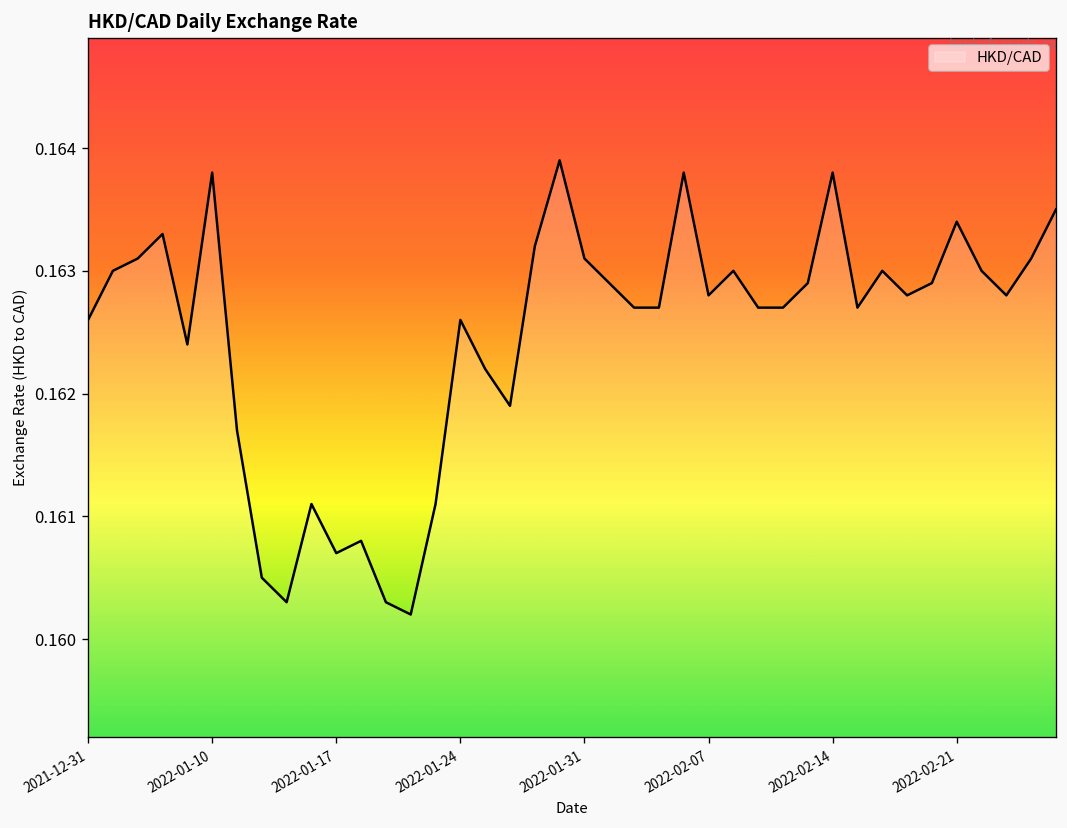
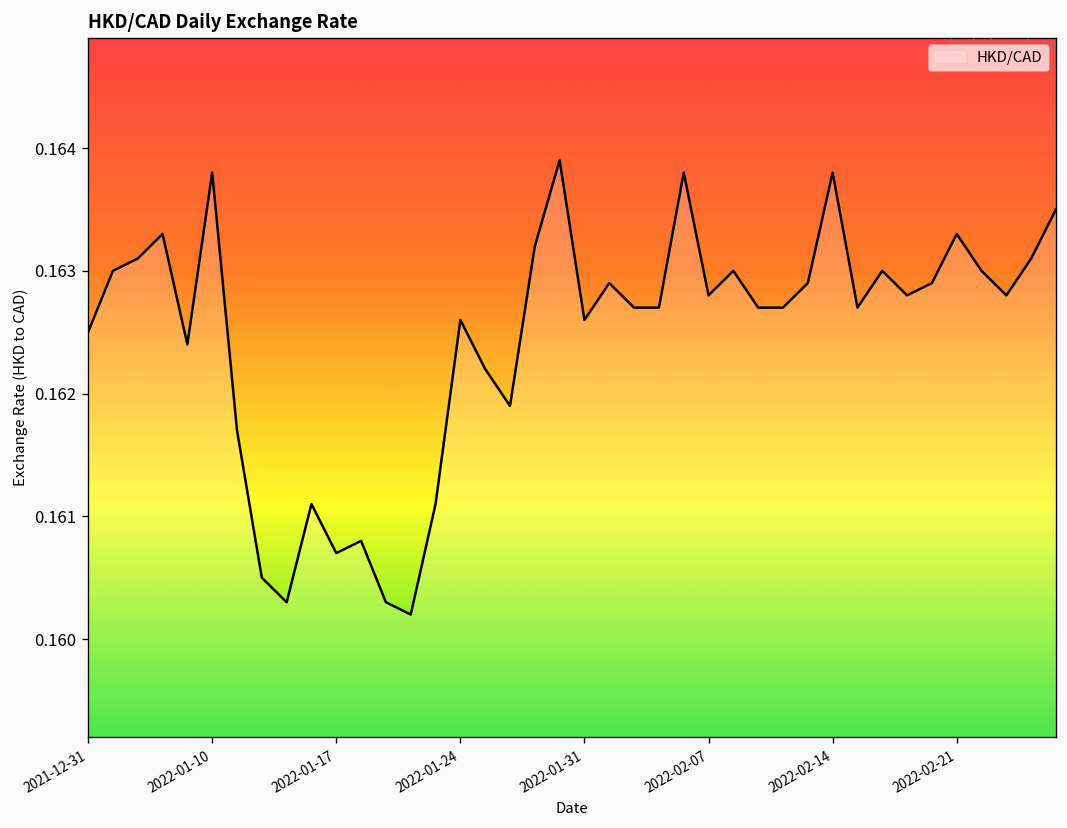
  {
-   "2021-12-31": 0.1626,
+   "2021-12-31": 0.1625,
    "2022-01-10": 0.1638,
    "2022-01-17": 0.1607,
    "2022-01-24": 0.1626,
-   "2022-01-31": 0.1631,
+   "2022-01-31": 0.1626,
    "2022-02-07": 0.1628,
    "2022-02-14": 0.1638,
-   "2022-02-21": 0.1634
+   "2022-02-21": 0.1633
  }
